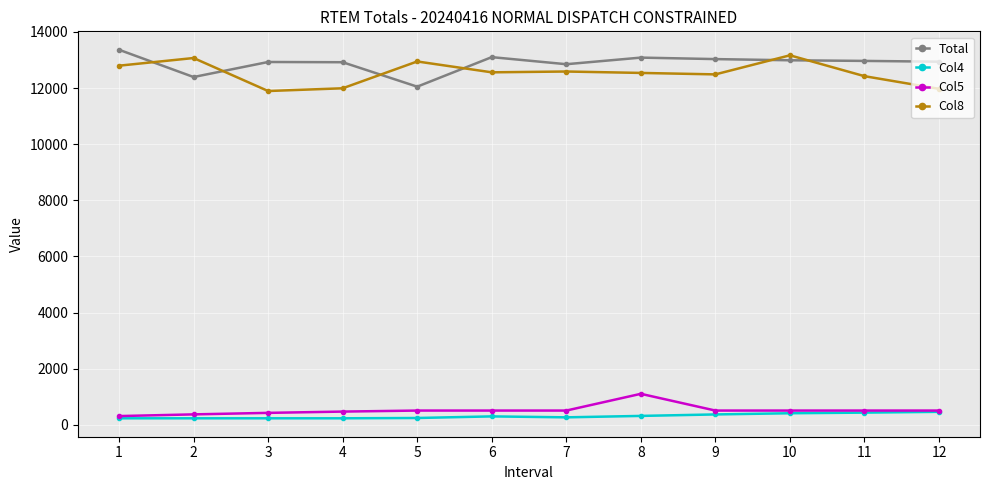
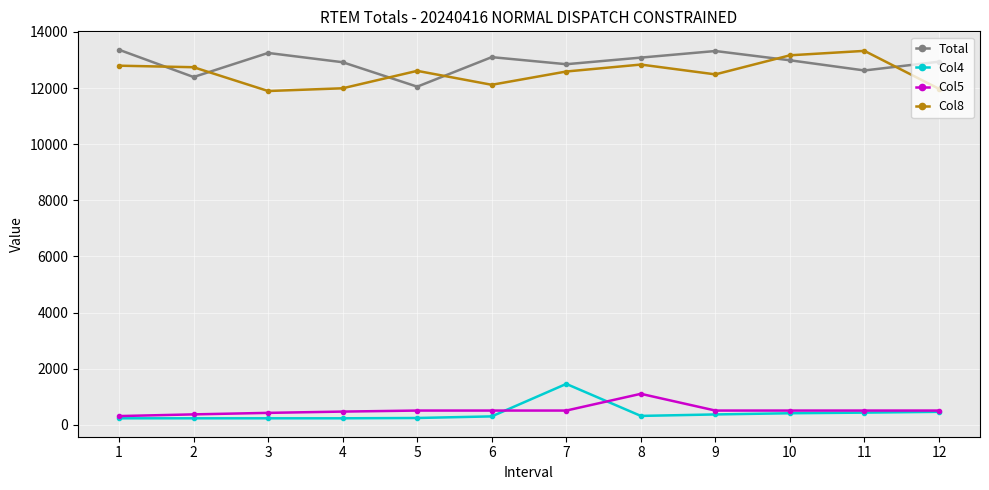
  {
    "Total": {
      "1": 13400,
      "2": 12400,
-     "3": 12900,
+     "3": 13200,
      "4": 12900,
      "5": 12000,
      "6": 13100,
      "7": 12800,
      "8": 13100,
-     "9": 13000,
+     "9": 13300,
      "10": 13000,
-     "11": 13000
+     "11": 12600
    },
    "Col4": {
      "2": 200,
      "3": 200,
      "4": 200,
      "5": 200,
      "6": 300,
-     "7": 300,
+     "7": 1500,
      "8": 300,
      "9": 400,
      "10": 400
    },
    "Col5": {
      "2": 400,
      "3": 400,
      "4": 500,
      "5": 500,
      "6": 500,
      "7": 500,
      "8": 1100,
      "9": 500,
      "10": 500
    },
    "Col8": {
      "1": 12800,
-     "2": 13100,
+     "2": 12700,
      "3": 11900,
      "4": 12000,
-     "5": 12900,
-     "6": 12600,
+     "5": 12600,
+     "6": 12100,
      "7": 12600,
-     "8": 12500,
+     "8": 12800,
      "9": 12500,
      "10": 13200,
-     "11": 12400
+     "11": 13300
    }
  }
